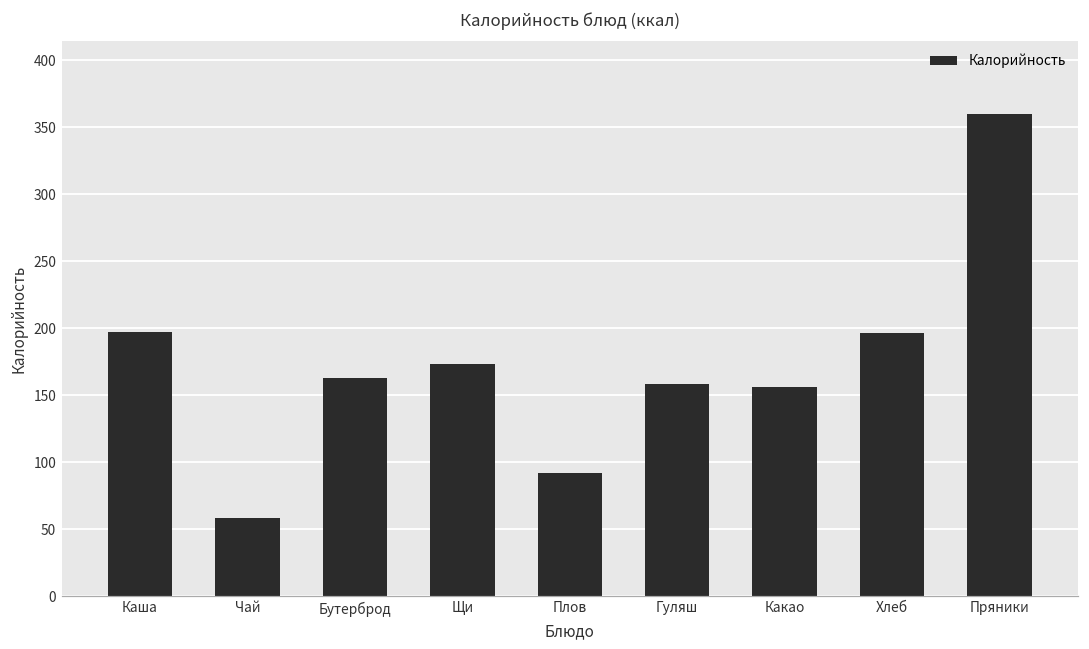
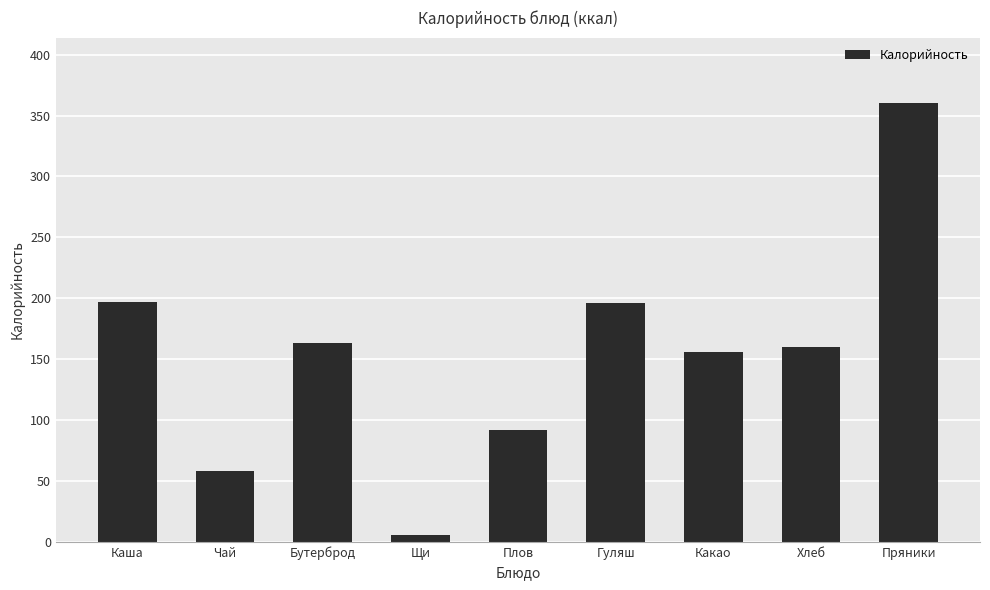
  {
    "Каша": 197,
    "Чай": 58,
    "Бутерброд": 163,
-   "Щи": 173,
+   "Щи": 6,
    "Плов": 92,
-   "Гуляш": 158,
+   "Гуляш": 196,
    "Какао": 156,
-   "Хлеб": 196,
+   "Хлеб": 160,
    "Пряники": 360
  }
